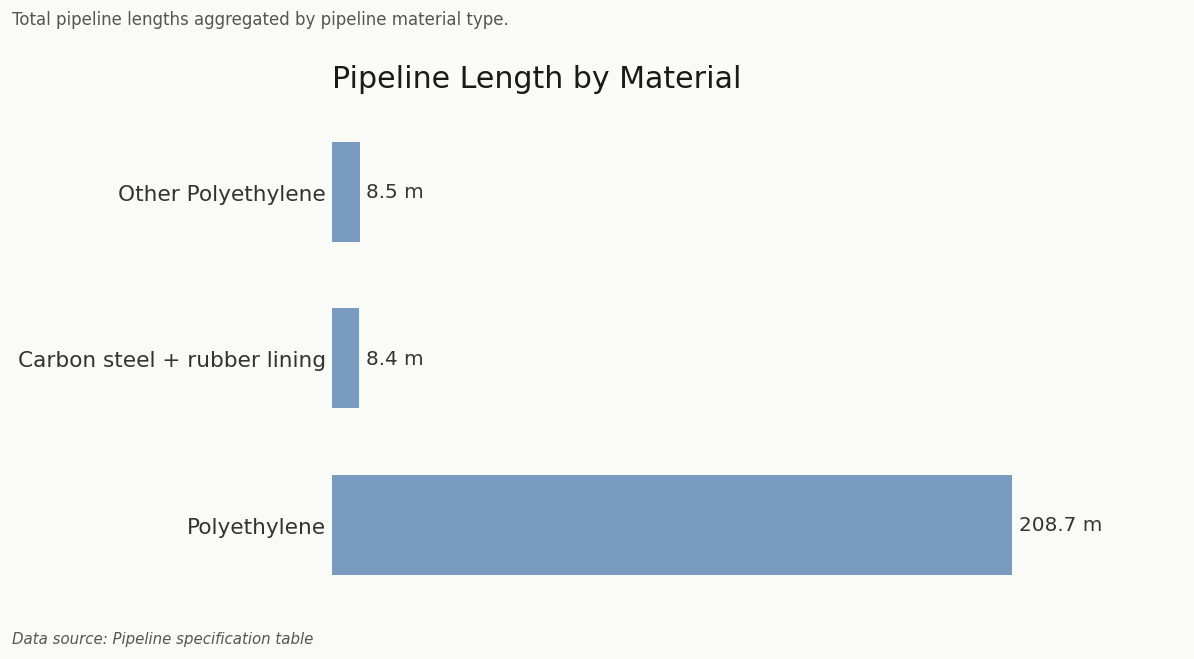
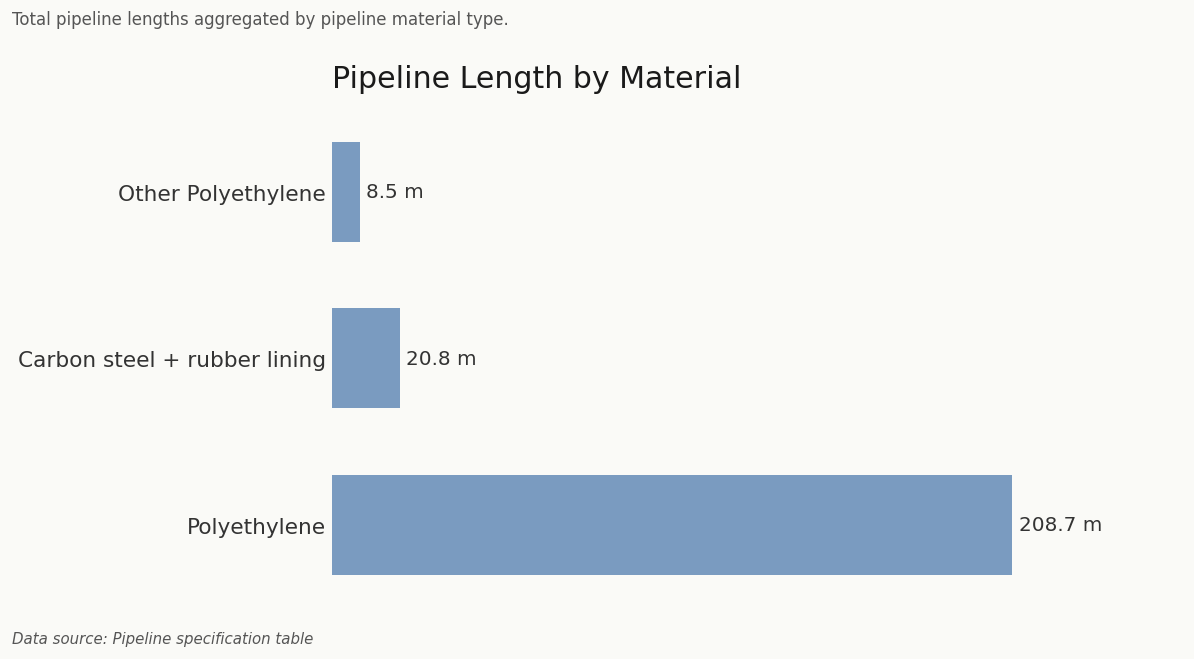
  {
    "Other Polyethylene": 8.5,
-   "Carbon steel + rubber lining": 8.4,
+   "Carbon steel + rubber lining": 20.8,
    "Polyethylene": 208.7
  }
